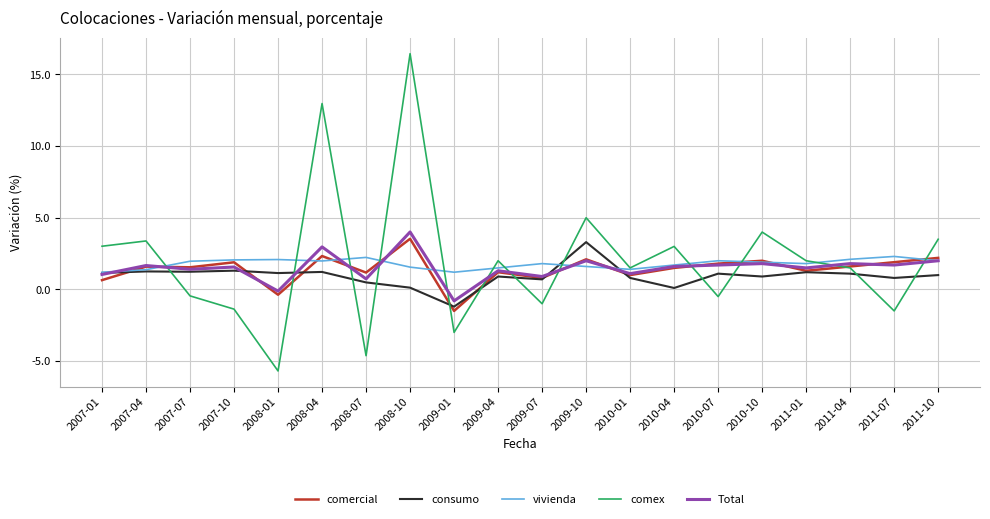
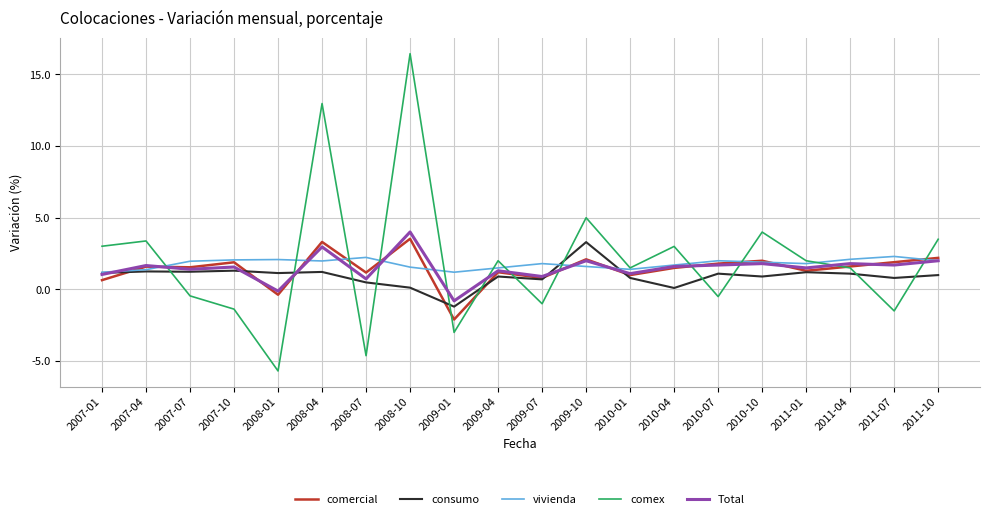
  {
    "comercial": {
      "2007-01": 0.6,
      "2008-01": -0.4,
-     "2008-04": 2.3,
+     "2008-04": 3.3,
      "2008-07": 1.2,
      "2008-10": 3.5,
-     "2009-01": -1.5,
+     "2009-01": -2.1,
      "2011-07": 1.9,
      "2011-10": 2.2
    },
    "consumo": {
      "2007-10": 1.3,
      "2008-01": 1.1,
      "2008-04": 1.2,
      "2008-07": 0.5,
      "2008-10": 0.1,
      "2009-01": -1.2,
      "2009-04": 0.9,
      "2009-10": 3.3,
      "2010-01": 0.8,
      "2010-04": 0.1,
      "2010-07": 1.1,
      "2010-10": 0.9,
      "2011-04": 1.1,
      "2011-07": 0.8,
      "2011-10": 1.0
    },
    "vivienda": {
      "2007-07": 2.0,
      "2008-01": 2.1,
      "2008-04": 2.0,
      "2008-07": 2.2,
      "2008-10": 1.6,
      "2009-01": 1.2,
      "2009-04": 1.5,
      "2009-07": 1.8,
      "2009-10": 1.6,
      "2010-07": 2.0,
      "2011-01": 1.8,
      "2011-04": 2.1,
      "2011-07": 2.3
    },
    "comex": {
      "2007-01": 3.0,
      "2007-04": 3.4,
      "2007-07": -0.5,
      "2007-10": -1.4,
      "2008-01": -5.7,
      "2008-04": 13.0,
      "2008-07": -4.6,
      "2008-10": 16.4,
      "2009-01": -3.0,
      "2009-04": 2.0,
      "2009-07": -1.0,
      "2009-10": 5.0,
      "2010-04": 3.0,
      "2010-07": -0.5,
      "2010-10": 4.0,
      "2011-01": 2.0,
      "2011-07": -1.5,
      "2011-10": 3.5
    },
    "Total": {
      "2007-10": 1.6,
      "2008-01": -0.1,
      "2008-04": 3.0,
      "2008-07": 0.7,
      "2008-10": 4.0,
      "2009-01": -0.8,
      "2011-01": 1.5,
      "2011-04": 1.8,
      "2011-07": 1.7
    }
  }
